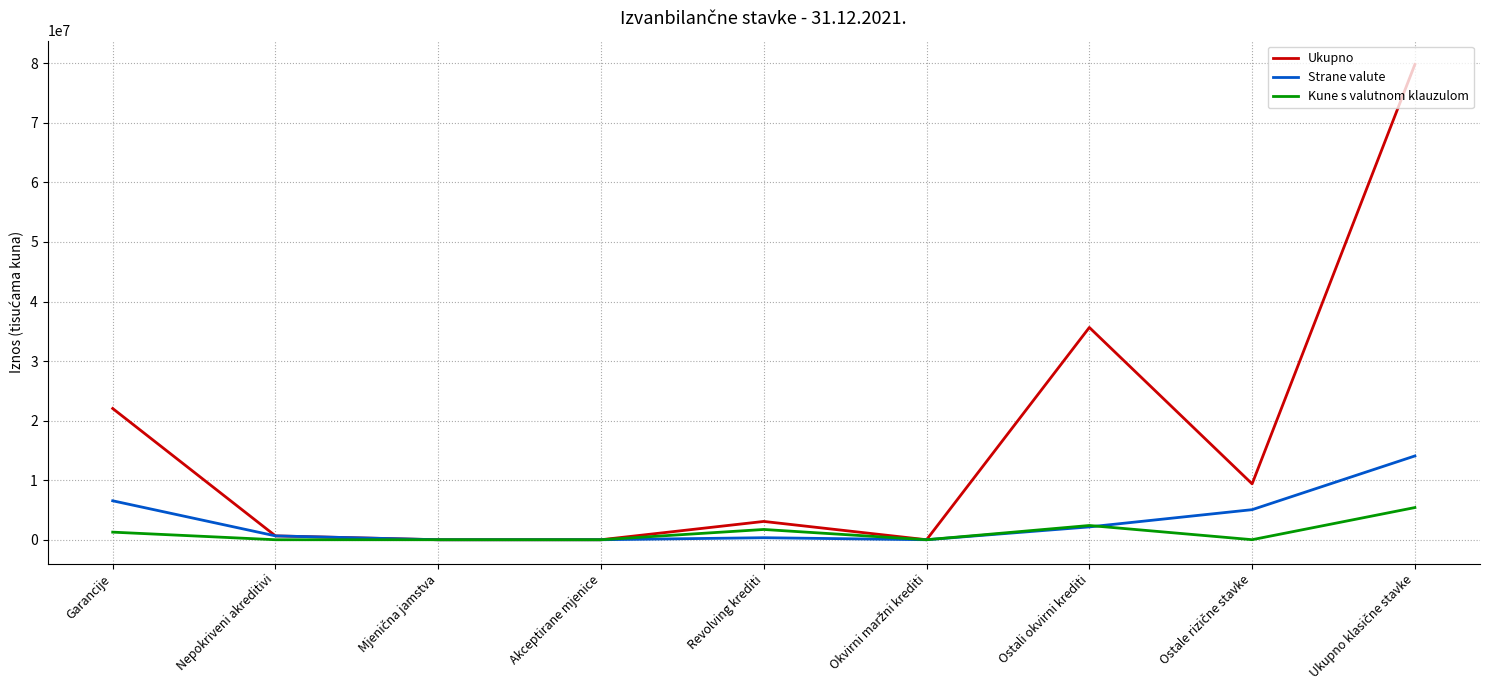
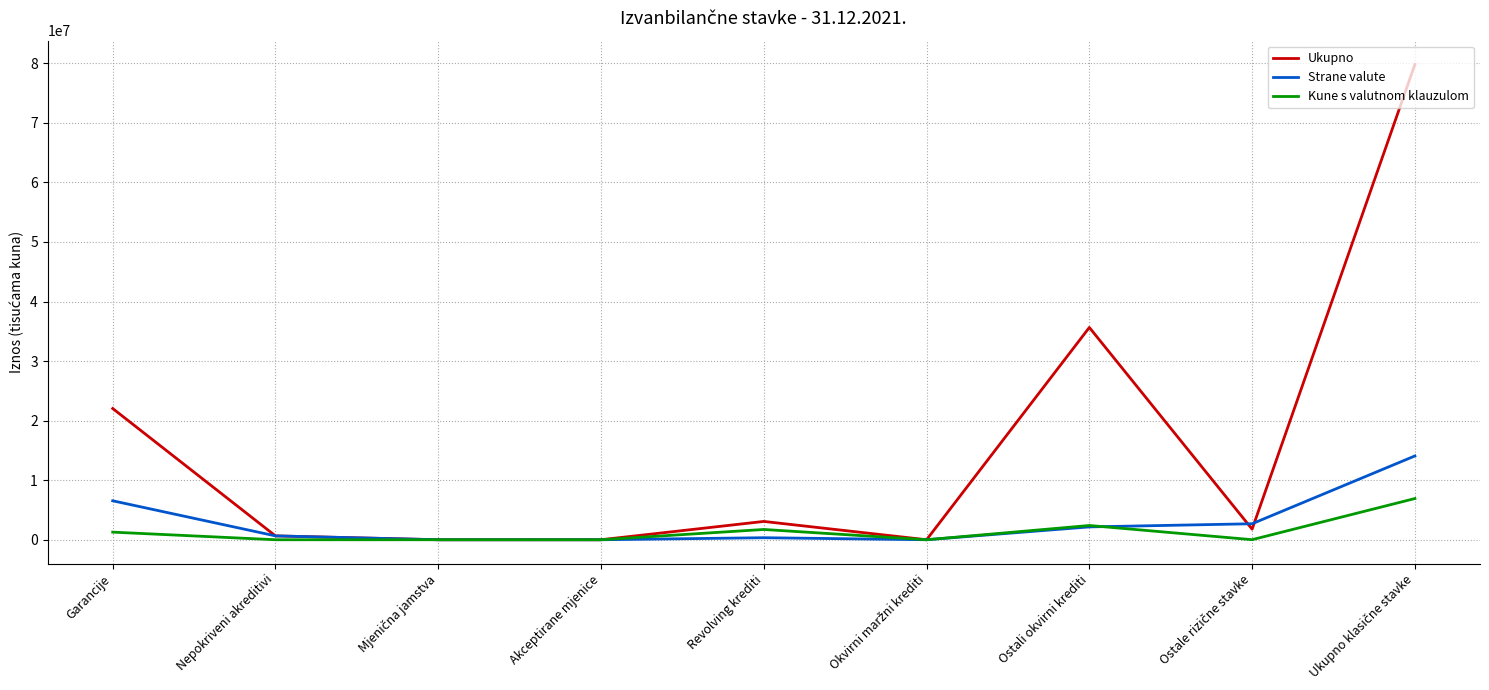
  {
    "Ukupno": {
      "Garancije": 22000000,
      "Revolving krediti": 3000000,
      "Ostali okvirni krediti": 36000000,
-     "Ostale rizične stavke": 9000000
+     "Ostale rizične stavke": 2000000
    },
    "Strane valute": {
      "Garancije": 7000000,
      "Revolving krediti": 0,
-     "Ostale rizične stavke": 5000000,
+     "Ostale rizične stavke": 3000000,
      "Ukupno klasične stavke": 14000000
    },
    "Kune s valutnom klauzulom": {
      "Garancije": 1000000,
      "Nepokriveni akreditivi": 0,
      "Revolving krediti": 2000000,
      "Ostale rizične stavke": 0,
-     "Ukupno klasične stavke": 5000000
+     "Ukupno klasične stavke": 7000000
    }
  }
